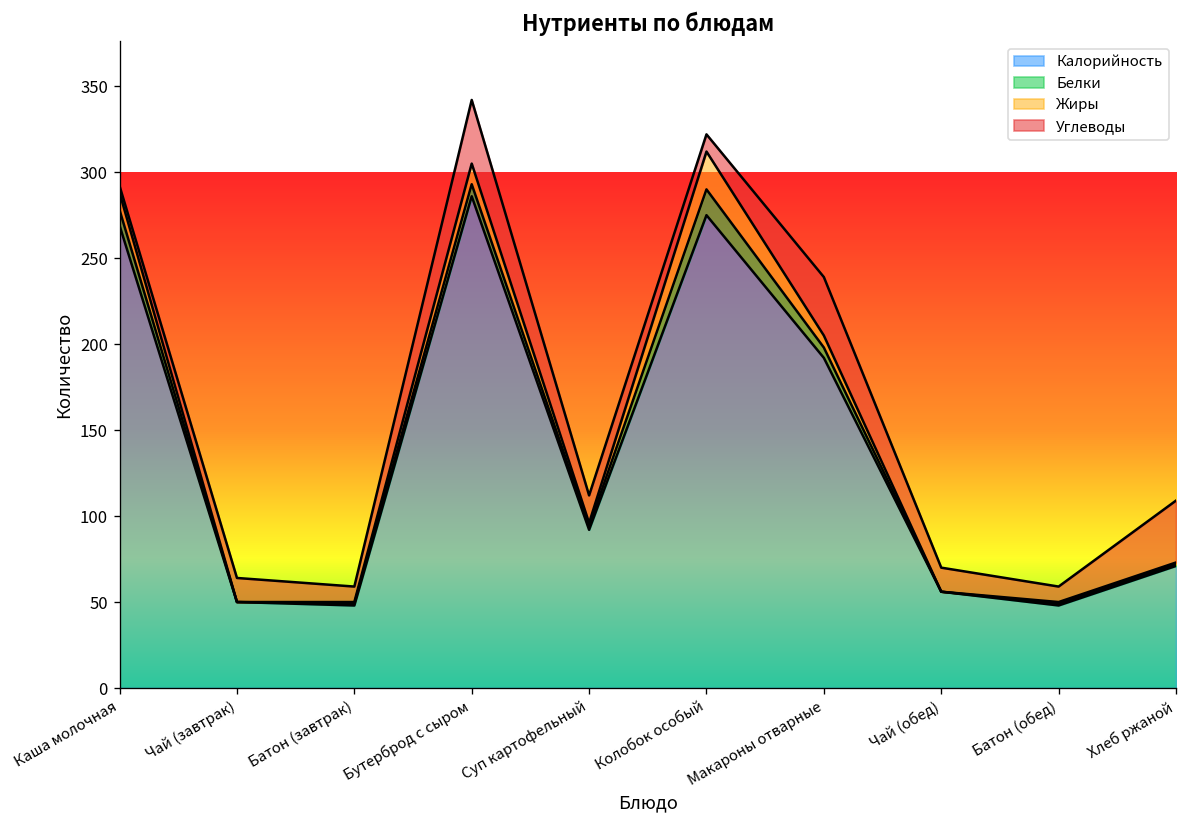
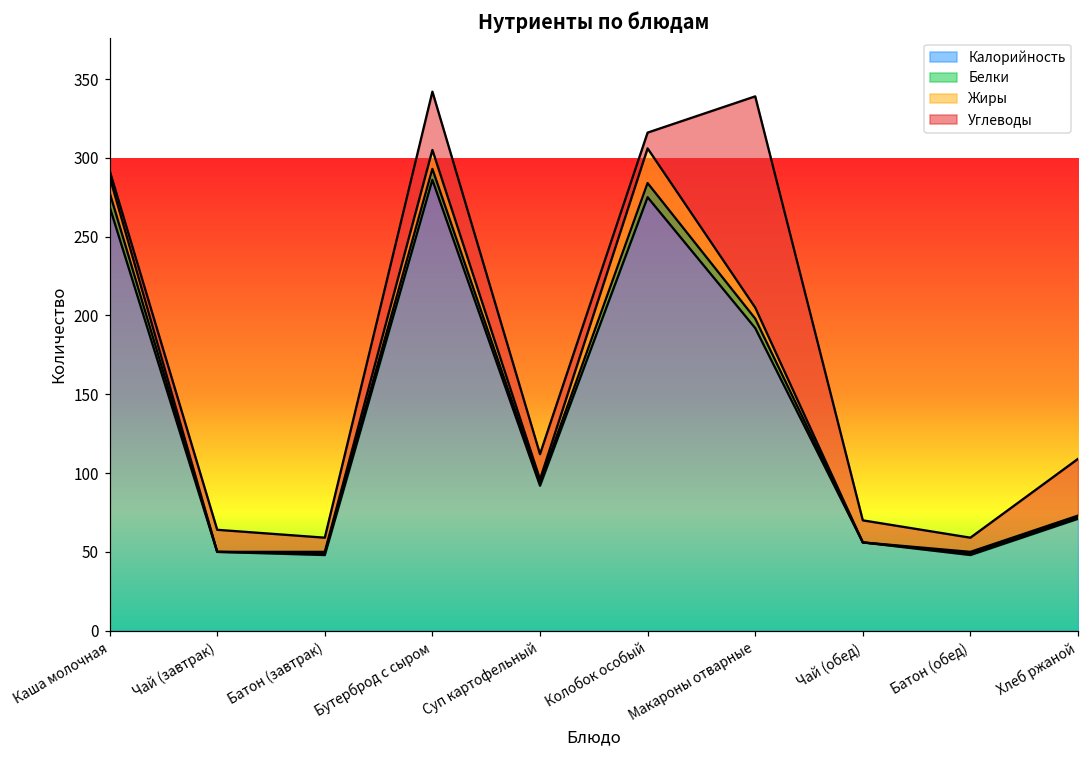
  {
    "Калорийность": {
      "Каша молочная": 269,
      "Бутерброд с сыром": 286,
      "Суп картофельный": 92,
      "Колобок особый": 275,
      "Макароны отварные": 192
    },
    "Белки": {
      "Каша молочная": 9,
      "Бутерброд с сыром": 7,
      "Суп картофельный": 2,
-     "Колобок особый": 15,
+     "Колобок особый": 9,
      "Макароны отварные": 6
    },
    "Жиры": {
      "Каша молочная": 10,
      "Бутерброд с сыром": 12,
      "Суп картофельный": 2,
      "Колобок особый": 22,
      "Макароны отварные": 7
    },
    "Углеводы": {
      "Каша молочная": 4,
      "Чай (завтрак)": 14,
      "Батон (завтрак)": 9,
      "Бутерброд с сыром": 37,
      "Суп картофельный": 16,
      "Колобок особый": 10,
-     "Макароны отварные": 34,
+     "Макароны отварные": 134,
      "Чай (обед)": 14,
      "Батон (обед)": 9,
      "Хлеб ржаной": 36
    }
  }
